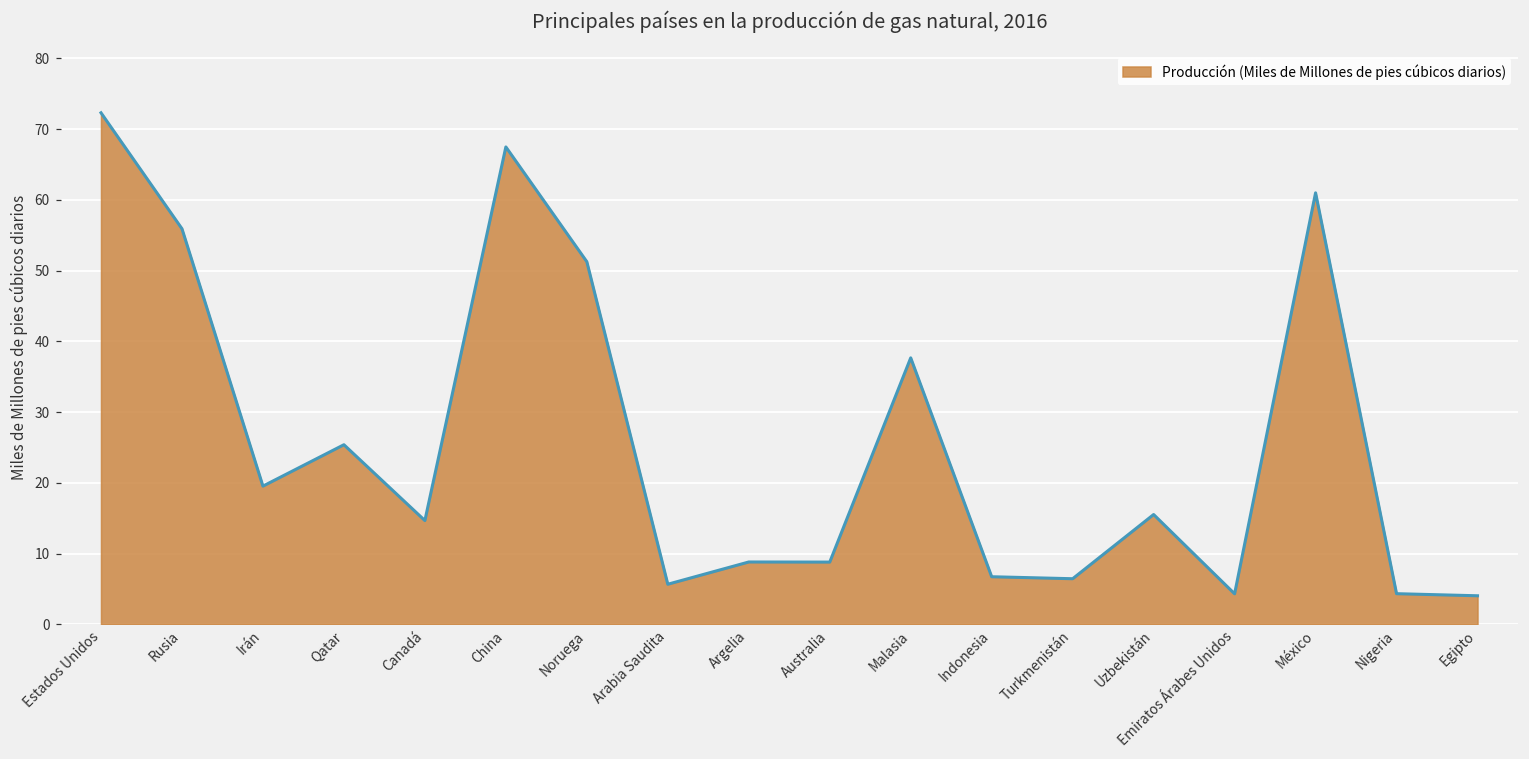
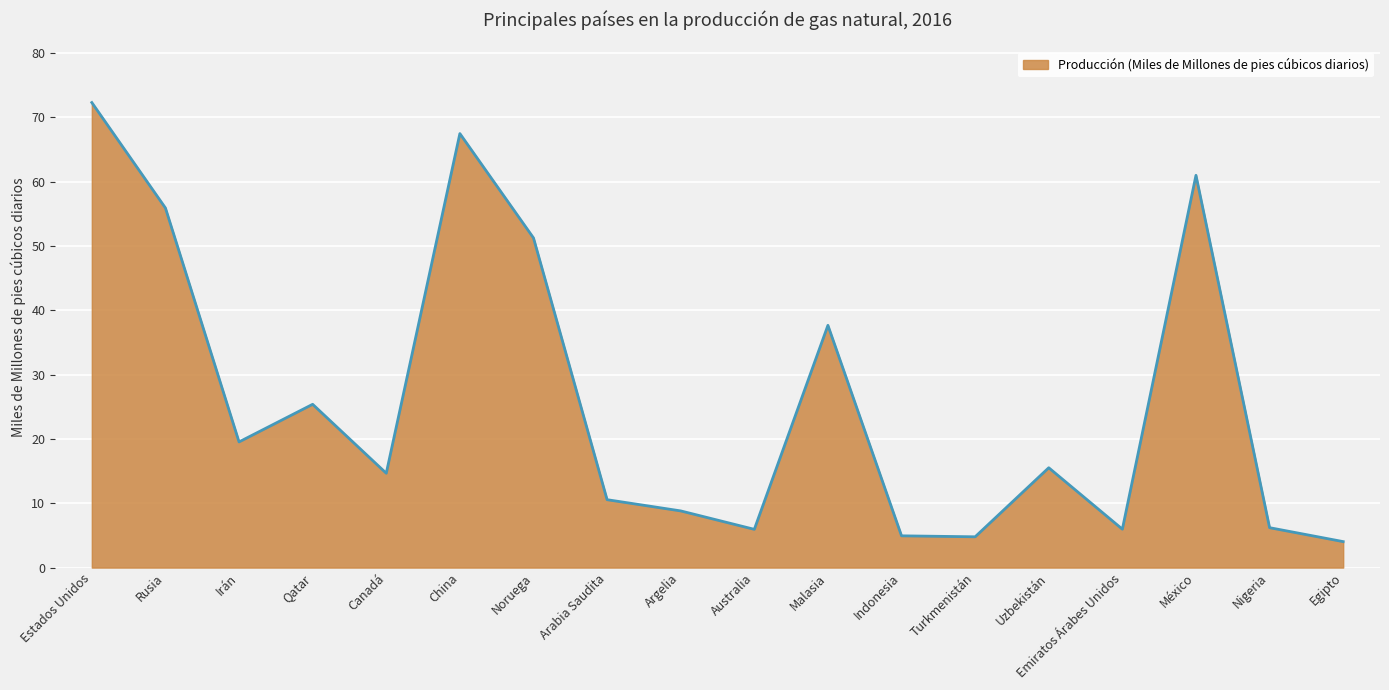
  {
    "Estados Unidos": 72,
    "Rusia": 56,
    "Irán": 20,
    "Qatar": 25,
    "Canadá": 15,
    "China": 67,
    "Noruega": 51,
-   "Arabia Saudita": 6,
+   "Arabia Saudita": 11,
    "Argelia": 9,
-   "Australia": 9,
+   "Australia": 6,
    "Malasia": 38,
-   "Indonesia": 7,
-   "Turkmenistán": 6,
+   "Indonesia": 5,
+   "Turkmenistán": 5,
    "Uzbekistán": 16,
-   "Emiratos Árabes Unidos": 4,
+   "Emiratos Árabes Unidos": 6,
    "México": 61,
-   "Nigeria": 4,
+   "Nigeria": 6,
    "Egipto": 4
  }
